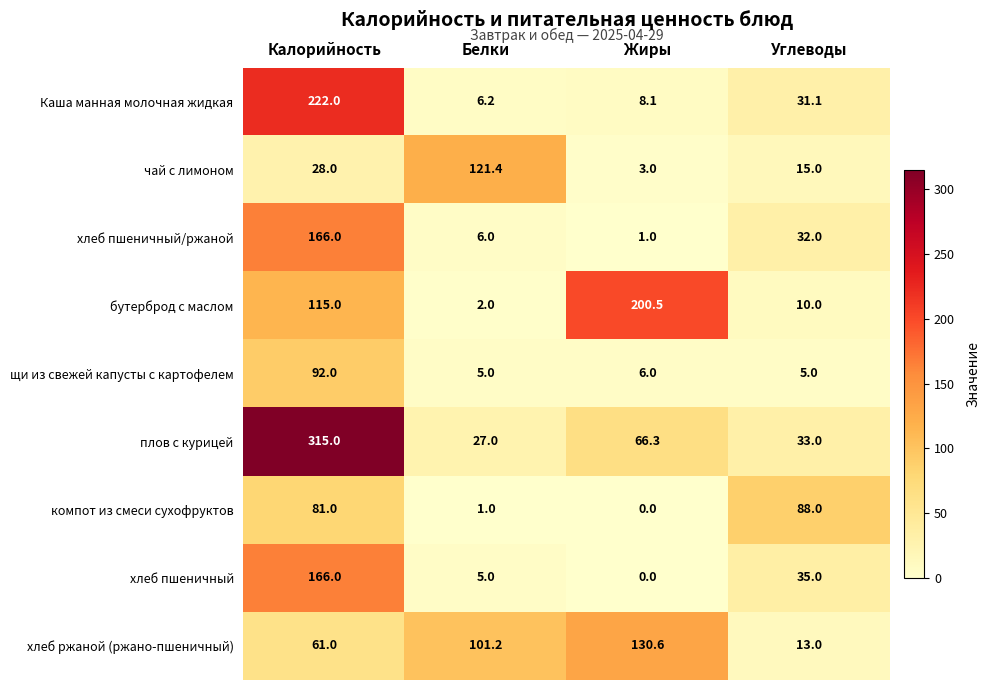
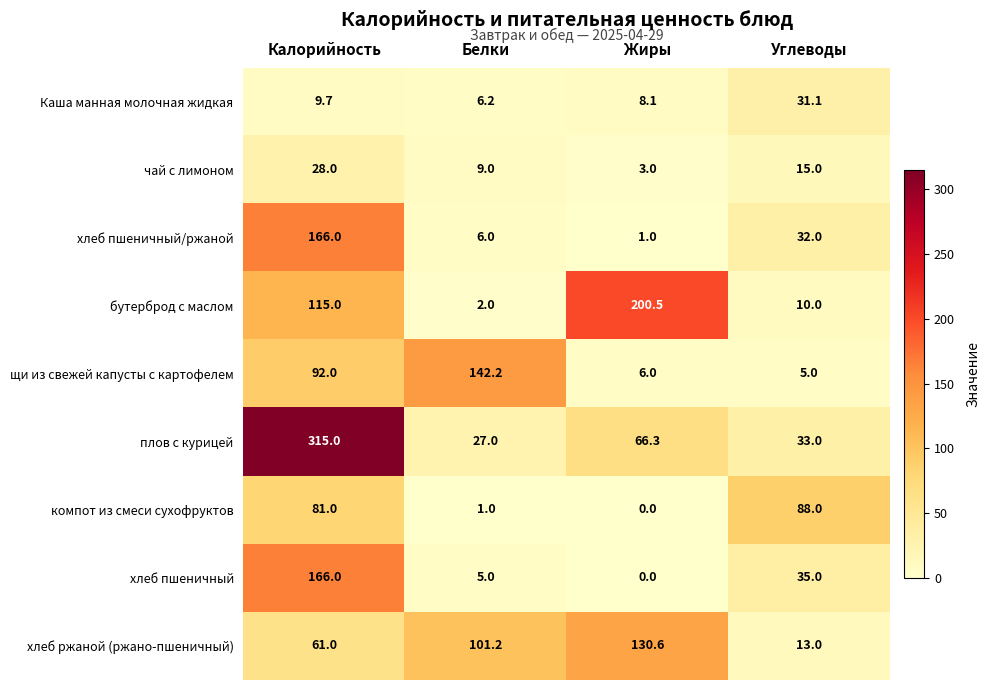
  {
    "Каша манная молочная жидкая": {
-     "Калорийность": 222.0,
+     "Калорийность": 9.7,
      "Белки": 6.2,
      "Жиры": 8.1,
      "Углеводы": 31.1
    },
    "чай с лимоном": {
      "Калорийность": 28.0,
-     "Белки": 121.4,
+     "Белки": 9.0,
      "Жиры": 3.0,
      "Углеводы": 15.0
    },
    "хлеб пшеничный/ржаной": {
      "Калорийность": 166.0,
      "Белки": 6.0,
      "Жиры": 1.0,
      "Углеводы": 32.0
    },
    "бутерброд с маслом": {
      "Калорийность": 115.0,
      "Белки": 2.0,
      "Жиры": 200.5,
      "Углеводы": 10.0
    },
    "щи из свежей капусты с картофелем": {
      "Калорийность": 92.0,
-     "Белки": 5.0,
+     "Белки": 142.2,
      "Жиры": 6.0,
      "Углеводы": 5.0
    },
    "плов с курицей": {
      "Калорийность": 315.0,
      "Белки": 27.0,
      "Жиры": 66.3,
      "Углеводы": 33.0
    },
    "компот из смеси сухофруктов": {
      "Калорийность": 81.0,
      "Белки": 1.0,
      "Жиры": 0.0,
      "Углеводы": 88.0
    },
    "хлеб пшеничный": {
      "Калорийность": 166.0,
      "Белки": 5.0,
      "Жиры": 0.0,
      "Углеводы": 35.0
    },
    "хлеб ржаной (ржано-пшеничный)": {
      "Калорийность": 61.0,
      "Белки": 101.2,
      "Жиры": 130.6,
      "Углеводы": 13.0
    }
  }
